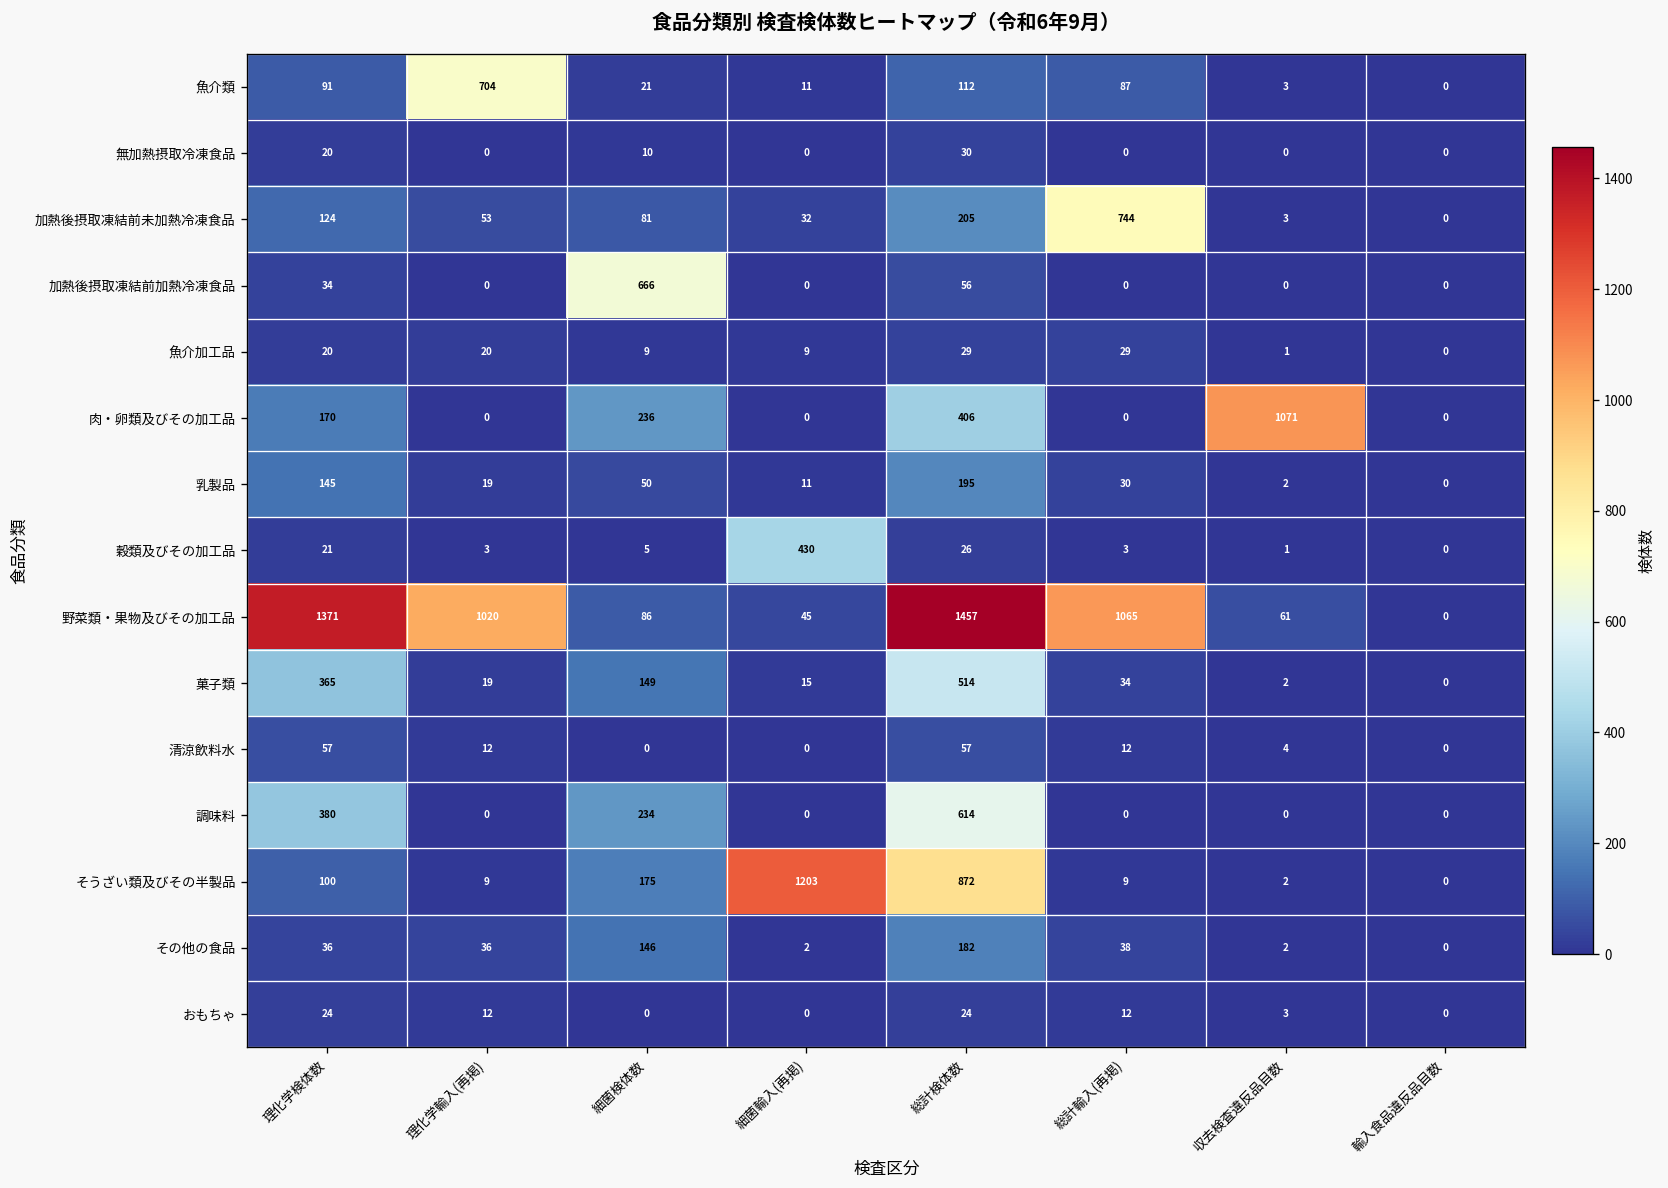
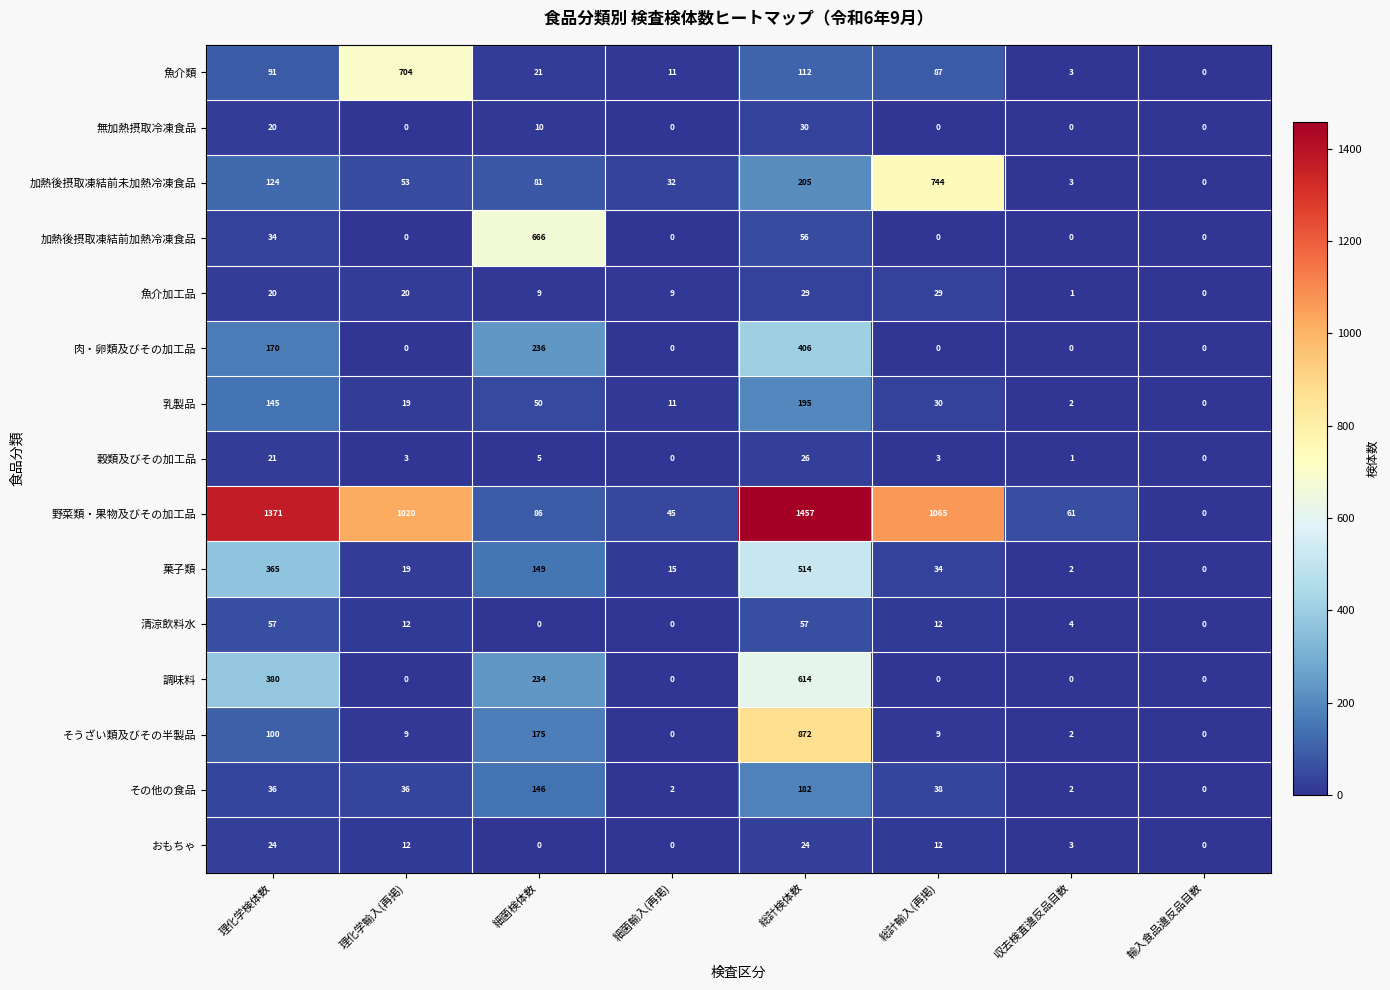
  {
    "魚介類": {
      "理化学検体数": 91,
      "理化学輸入(再掲)": 704,
      "細菌検体数": 21,
      "細菌輸入(再掲)": 11,
      "総計検体数": 112,
      "総計輸入(再掲)": 87,
      "収去検査違反品目数": 3,
      "輸入食品違反品目数": 0
    },
    "無加熱摂取冷凍食品": {
      "理化学検体数": 20,
      "理化学輸入(再掲)": 0,
      "細菌検体数": 10,
      "細菌輸入(再掲)": 0,
      "総計検体数": 30,
      "総計輸入(再掲)": 0,
      "収去検査違反品目数": 0,
      "輸入食品違反品目数": 0
    },
    "加熱後摂取凍結前未加熱冷凍食品": {
      "理化学検体数": 124,
      "理化学輸入(再掲)": 53,
      "細菌検体数": 81,
      "細菌輸入(再掲)": 32,
      "総計検体数": 205,
      "総計輸入(再掲)": 744,
      "収去検査違反品目数": 3,
      "輸入食品違反品目数": 0
    },
    "加熱後摂取凍結前加熱冷凍食品": {
      "理化学検体数": 34,
      "理化学輸入(再掲)": 0,
      "細菌検体数": 666,
      "細菌輸入(再掲)": 0,
      "総計検体数": 56,
      "総計輸入(再掲)": 0,
      "収去検査違反品目数": 0,
      "輸入食品違反品目数": 0
    },
    "魚介加工品": {
      "理化学検体数": 20,
      "理化学輸入(再掲)": 20,
      "細菌検体数": 9,
      "細菌輸入(再掲)": 9,
      "総計検体数": 29,
      "総計輸入(再掲)": 29,
      "収去検査違反品目数": 1,
      "輸入食品違反品目数": 0
    },
    "肉・卵類及びその加工品": {
      "理化学検体数": 170,
      "理化学輸入(再掲)": 0,
      "細菌検体数": 236,
      "細菌輸入(再掲)": 0,
      "総計検体数": 406,
      "総計輸入(再掲)": 0,
-     "収去検査違反品目数": 1071,
+     "収去検査違反品目数": 0,
      "輸入食品違反品目数": 0
    },
    "乳製品": {
      "理化学検体数": 145,
      "理化学輸入(再掲)": 19,
      "細菌検体数": 50,
      "細菌輸入(再掲)": 11,
      "総計検体数": 195,
      "総計輸入(再掲)": 30,
      "収去検査違反品目数": 2,
      "輸入食品違反品目数": 0
    },
    "穀類及びその加工品": {
      "理化学検体数": 21,
      "理化学輸入(再掲)": 3,
      "細菌検体数": 5,
-     "細菌輸入(再掲)": 430,
+     "細菌輸入(再掲)": 0,
      "総計検体数": 26,
      "総計輸入(再掲)": 3,
      "収去検査違反品目数": 1,
      "輸入食品違反品目数": 0
    },
    "野菜類・果物及びその加工品": {
      "理化学検体数": 1371,
      "理化学輸入(再掲)": 1020,
      "細菌検体数": 86,
      "細菌輸入(再掲)": 45,
      "総計検体数": 1457,
      "総計輸入(再掲)": 1065,
      "収去検査違反品目数": 61,
      "輸入食品違反品目数": 0
    },
    "菓子類": {
      "理化学検体数": 365,
      "理化学輸入(再掲)": 19,
      "細菌検体数": 149,
      "細菌輸入(再掲)": 15,
      "総計検体数": 514,
      "総計輸入(再掲)": 34,
      "収去検査違反品目数": 2,
      "輸入食品違反品目数": 0
    },
    "清涼飲料水": {
      "理化学検体数": 57,
      "理化学輸入(再掲)": 12,
      "細菌検体数": 0,
      "細菌輸入(再掲)": 0,
      "総計検体数": 57,
      "総計輸入(再掲)": 12,
      "収去検査違反品目数": 4,
      "輸入食品違反品目数": 0
    },
    "調味料": {
      "理化学検体数": 380,
      "理化学輸入(再掲)": 0,
      "細菌検体数": 234,
      "細菌輸入(再掲)": 0,
      "総計検体数": 614,
      "総計輸入(再掲)": 0,
      "収去検査違反品目数": 0,
      "輸入食品違反品目数": 0
    },
    "そうざい類及びその半製品": {
      "理化学検体数": 100,
      "理化学輸入(再掲)": 9,
      "細菌検体数": 175,
-     "細菌輸入(再掲)": 1203,
+     "細菌輸入(再掲)": 0,
      "総計検体数": 872,
      "総計輸入(再掲)": 9,
      "収去検査違反品目数": 2,
      "輸入食品違反品目数": 0
    },
    "その他の食品": {
      "理化学検体数": 36,
      "理化学輸入(再掲)": 36,
      "細菌検体数": 146,
      "細菌輸入(再掲)": 2,
      "総計検体数": 182,
      "総計輸入(再掲)": 38,
      "収去検査違反品目数": 2,
      "輸入食品違反品目数": 0
    },
    "おもちゃ": {
      "理化学検体数": 24,
      "理化学輸入(再掲)": 12,
      "細菌検体数": 0,
      "細菌輸入(再掲)": 0,
      "総計検体数": 24,
      "総計輸入(再掲)": 12,
      "収去検査違反品目数": 3,
      "輸入食品違反品目数": 0
    }
  }
